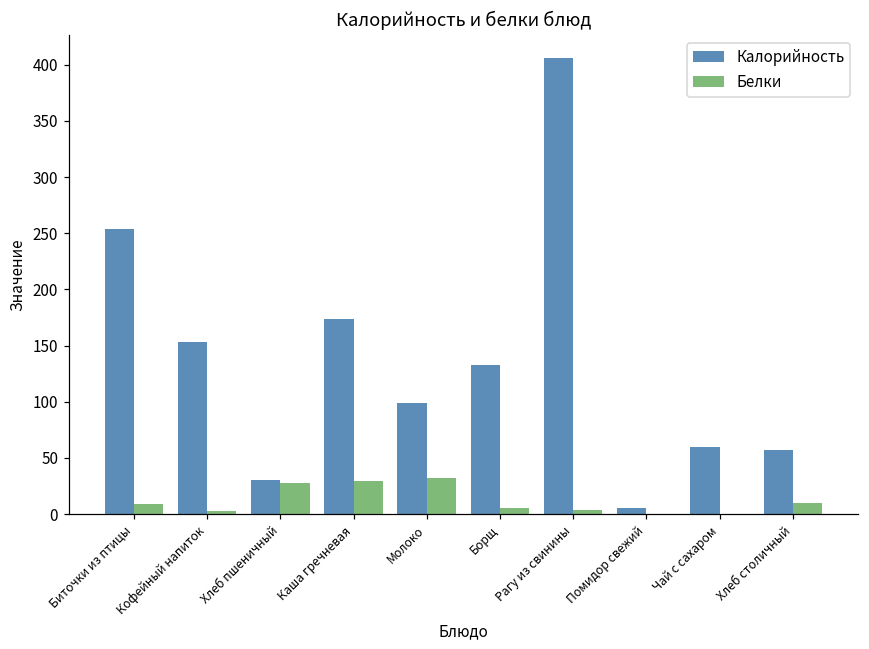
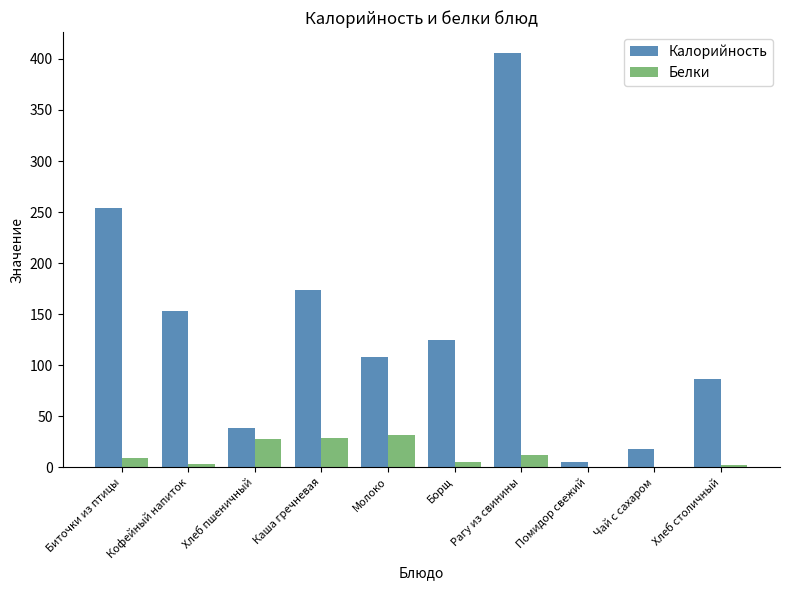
  {
    "Калорийность": {
      "Биточки из птицы": 254,
      "Кофейный напиток": 153,
-     "Хлеб пшеничный": 30,
+     "Хлеб пшеничный": 38,
      "Каша гречневая": 174,
-     "Молоко": 99,
-     "Борщ": 133,
+     "Молоко": 108,
+     "Борщ": 125,
      "Рагу из свинины": 406,
      "Помидор свежий": 5,
-     "Чай с сахаром": 60,
-     "Хлеб столичный": 57
+     "Чай с сахаром": 18,
+     "Хлеб столичный": 86
    },
    "Белки": {
      "Биточки из птицы": 9,
      "Кофейный напиток": 3,
      "Хлеб пшеничный": 28,
      "Каша гречневая": 29,
      "Молоко": 32,
      "Борщ": 5,
-     "Рагу из свинины": 4,
+     "Рагу из свинины": 12,
      "Помидор свежий": 0,
      "Чай с сахаром": 0,
-     "Хлеб столичный": 10
+     "Хлеб столичный": 2
    }
  }
